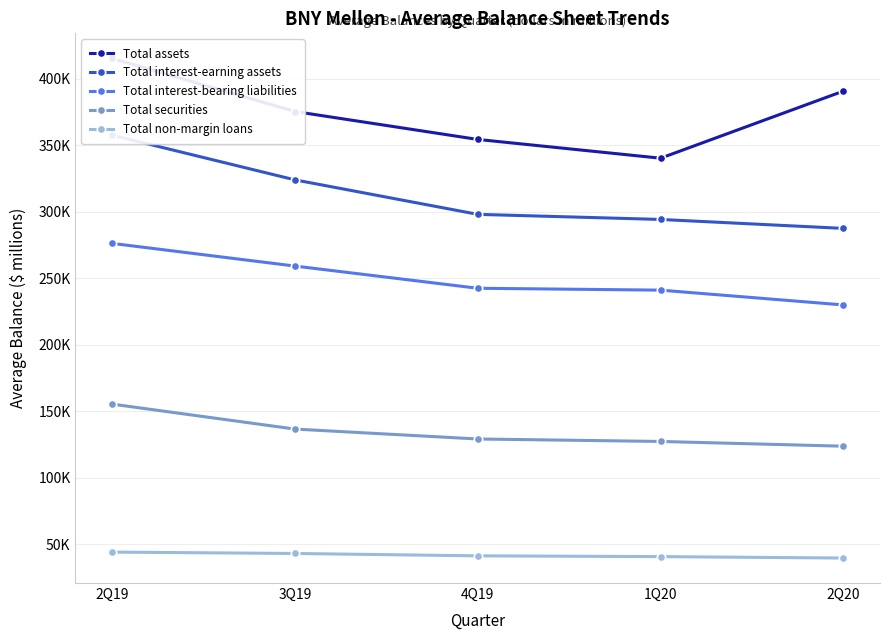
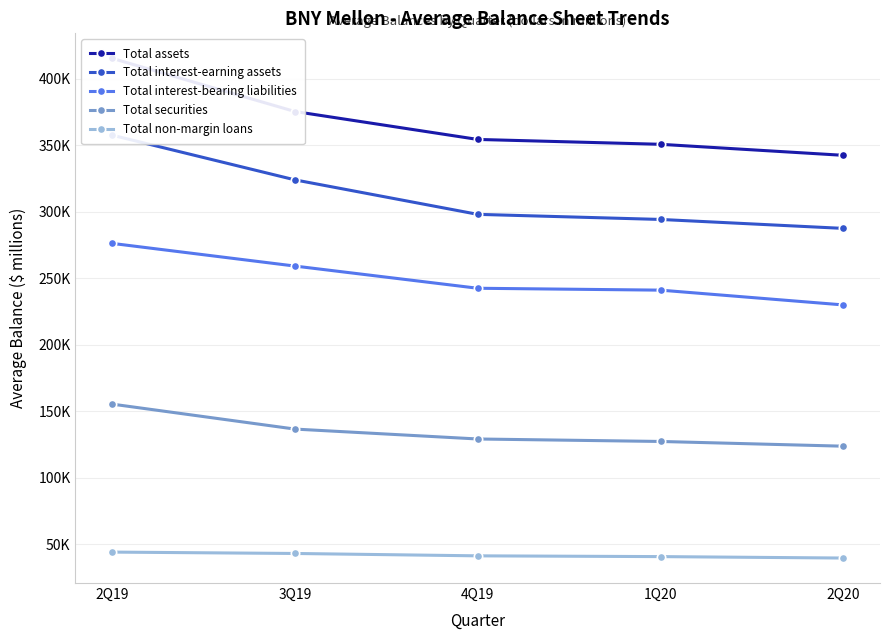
  {
    "Total assets": {
      "4Q19": 354000,
-     "1Q20": 340000,
-     "2Q20": 391000
+     "1Q20": 351000,
+     "2Q20": 342000
    }
  }
